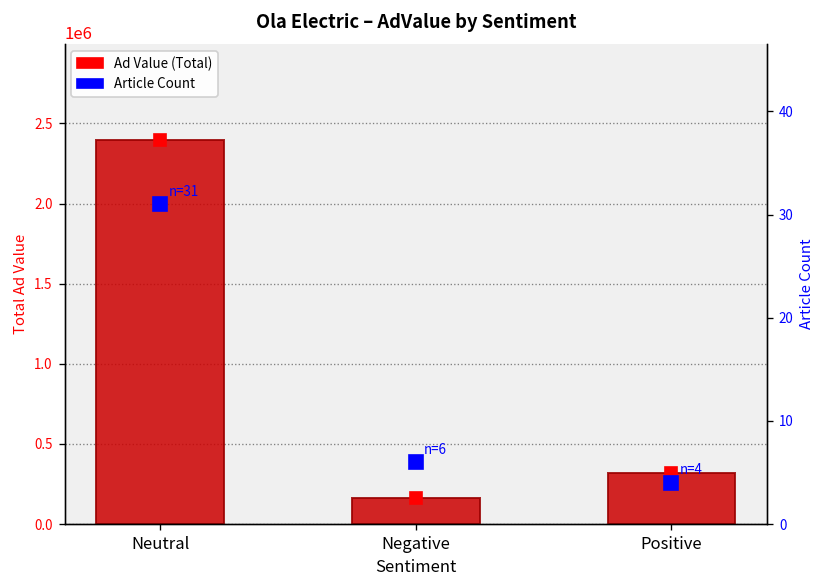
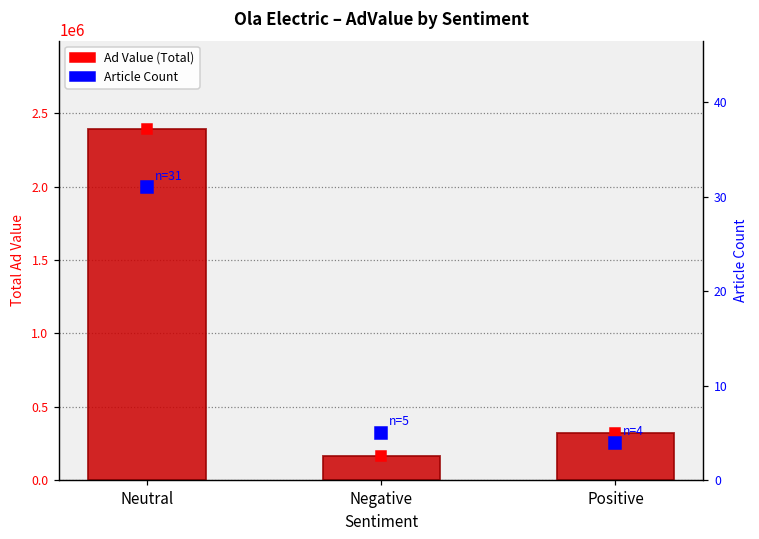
  {
    "Article Count": {
      "Neutral": 31,
-     "Negative": 6,
+     "Negative": 5,
      "Positive": 4
    }
  }
